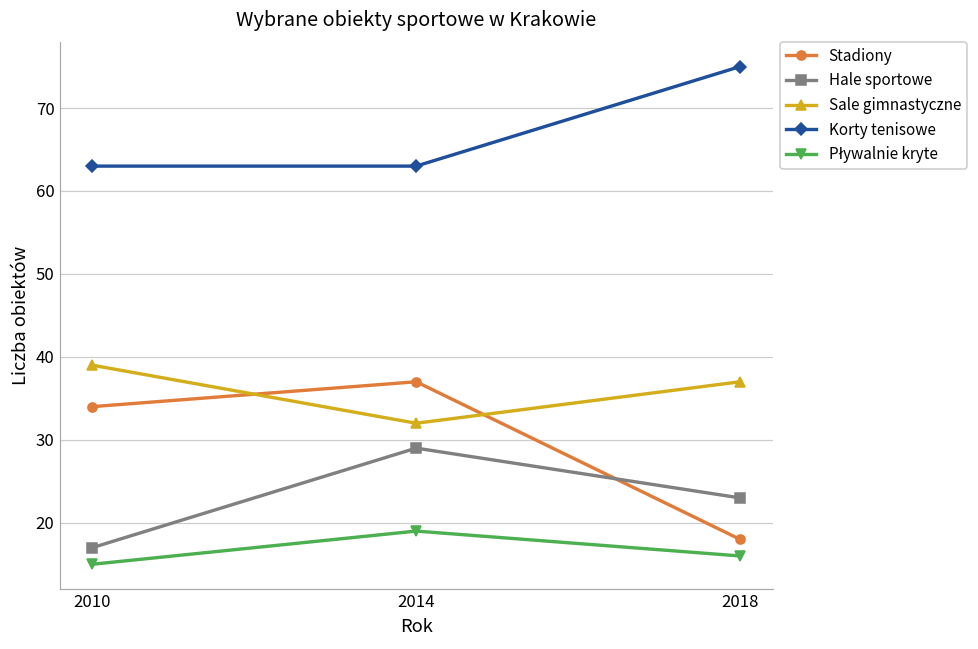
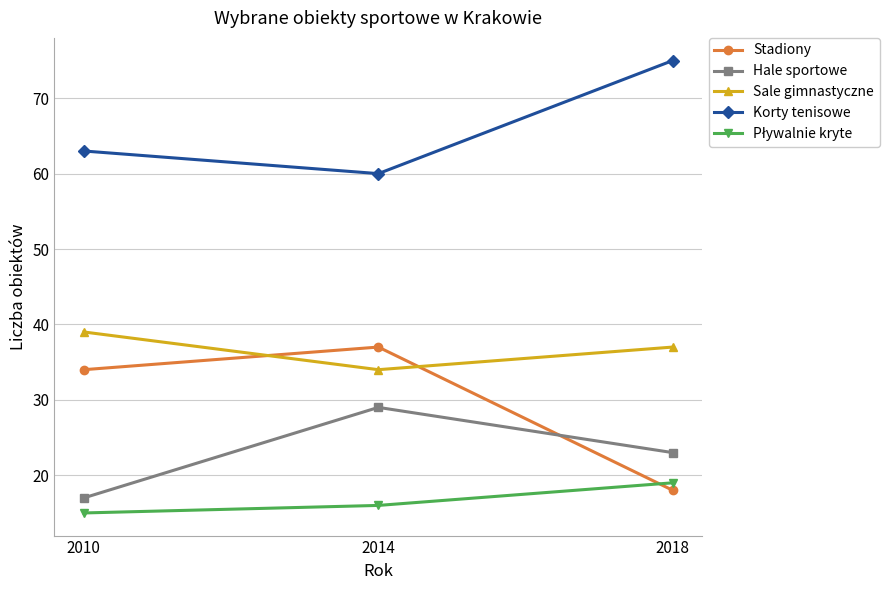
  {
    "Stadiony": {
      "2010": 34,
      "2014": 37,
      "2018": 18
    },
    "Hale sportowe": {
      "2010": 17,
      "2014": 29,
      "2018": 23
    },
    "Sale gimnastyczne": {
      "2010": 39,
-     "2014": 32,
+     "2014": 34,
      "2018": 37
    },
    "Korty tenisowe": {
      "2010": 63,
-     "2014": 63,
+     "2014": 60,
      "2018": 75
    },
    "Pływalnie kryte": {
      "2010": 15,
-     "2014": 19,
-     "2018": 16
+     "2014": 16,
+     "2018": 19
    }
  }
